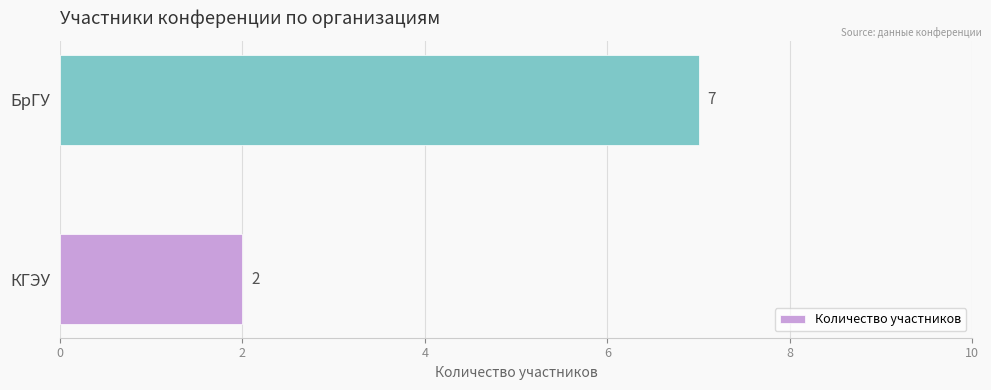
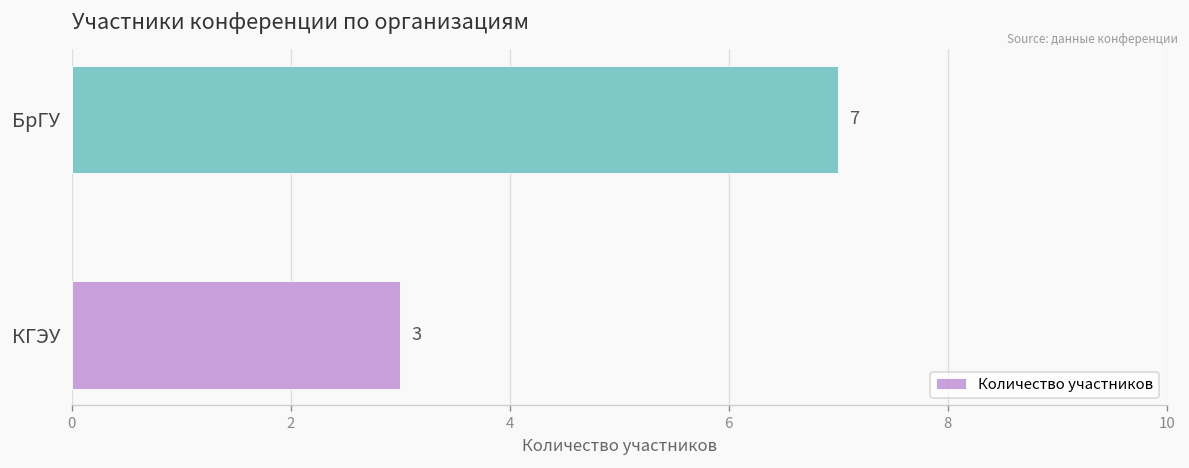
  {
    "БрГУ": 7,
-   "КГЭУ": 2
+   "КГЭУ": 3
  }
